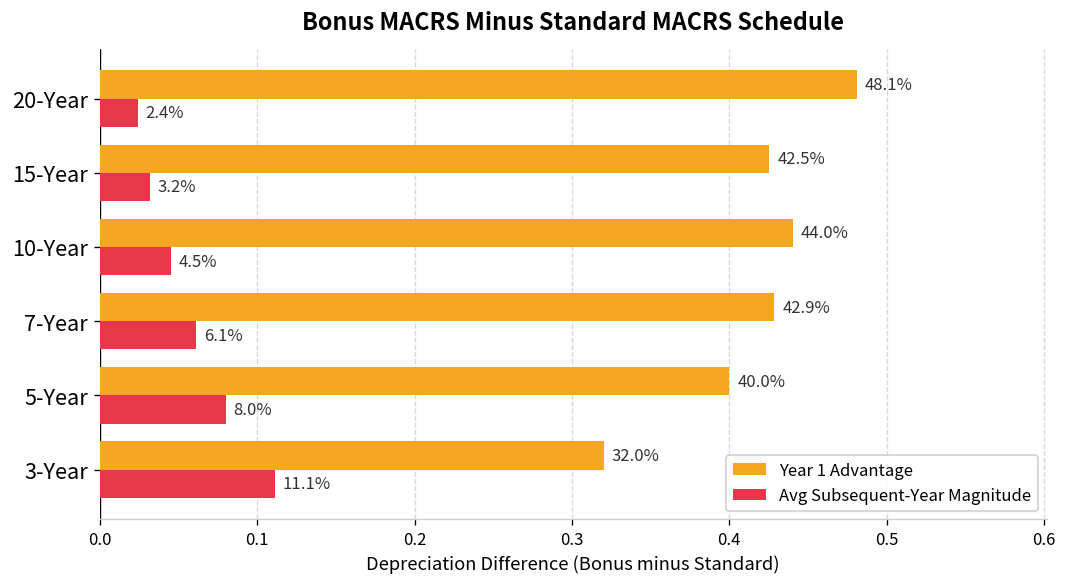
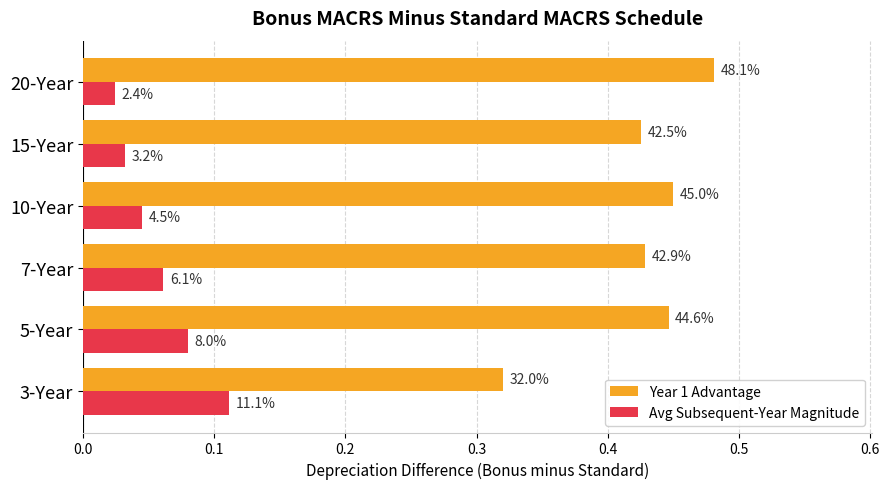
  {
    "Year 1 Advantage": {
      "20-Year": "48.1%",
      "15-Year": "42.5%",
-     "10-Year": "44.0%",
+     "10-Year": "45.0%",
      "7-Year": "42.9%",
-     "5-Year": "40.0%",
+     "5-Year": "44.6%",
      "3-Year": "32.0%"
    },
    "Avg Subsequent-Year Magnitude": {
      "20-Year": "2.4%",
      "15-Year": "3.2%",
      "10-Year": "4.5%",
      "7-Year": "6.1%",
      "5-Year": "8.0%",
      "3-Year": "11.1%"
    }
  }
